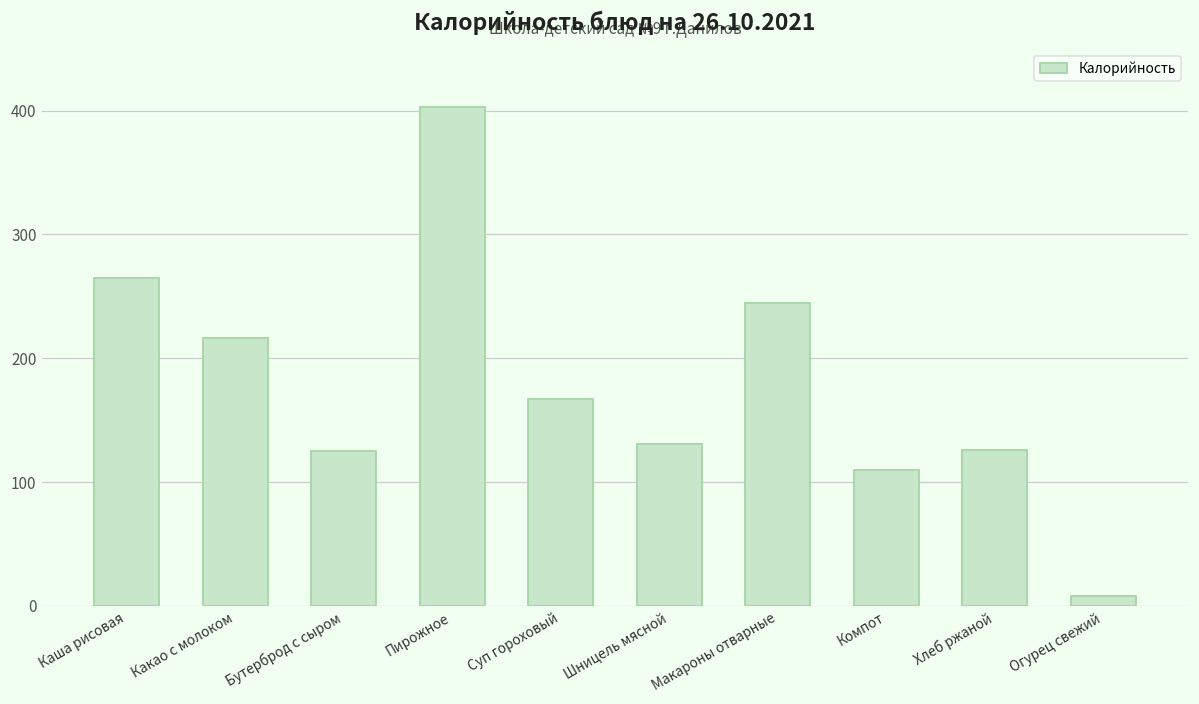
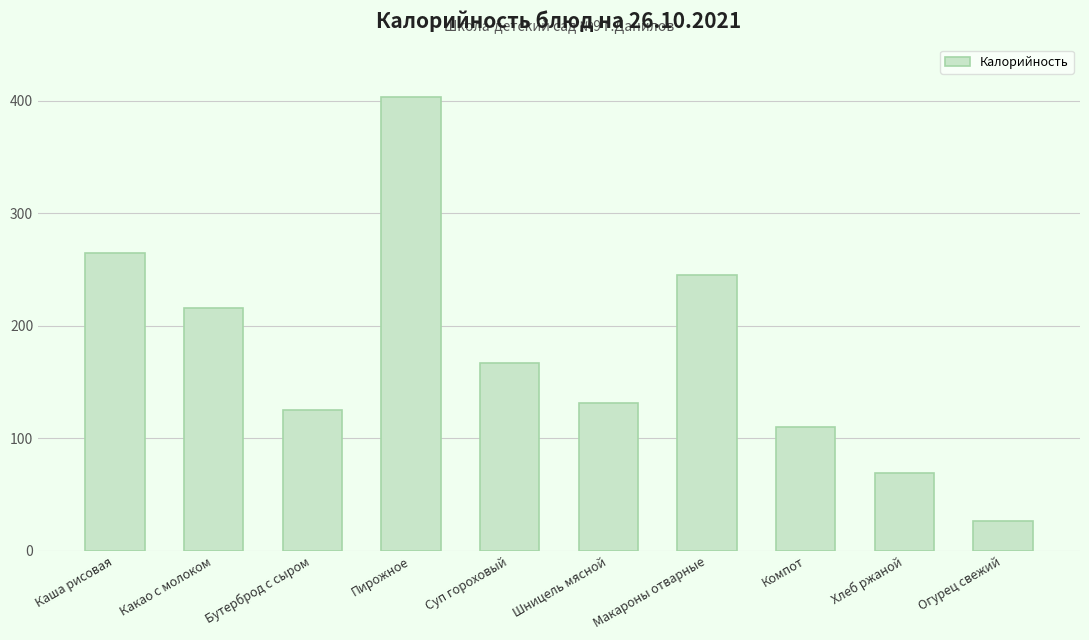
  {
    "Каша рисовая": 265,
    "Какао с молоком": 216,
    "Бутерброд с сыром": 125,
    "Пирожное": 403,
    "Суп гороховый": 167,
    "Шницель мясной": 131,
    "Макароны отварные": 245,
    "Компот": 110,
-   "Хлеб ржаной": 126,
-   "Огурец свежий": 8
+   "Хлеб ржаной": 69,
+   "Огурец свежий": 26
  }
